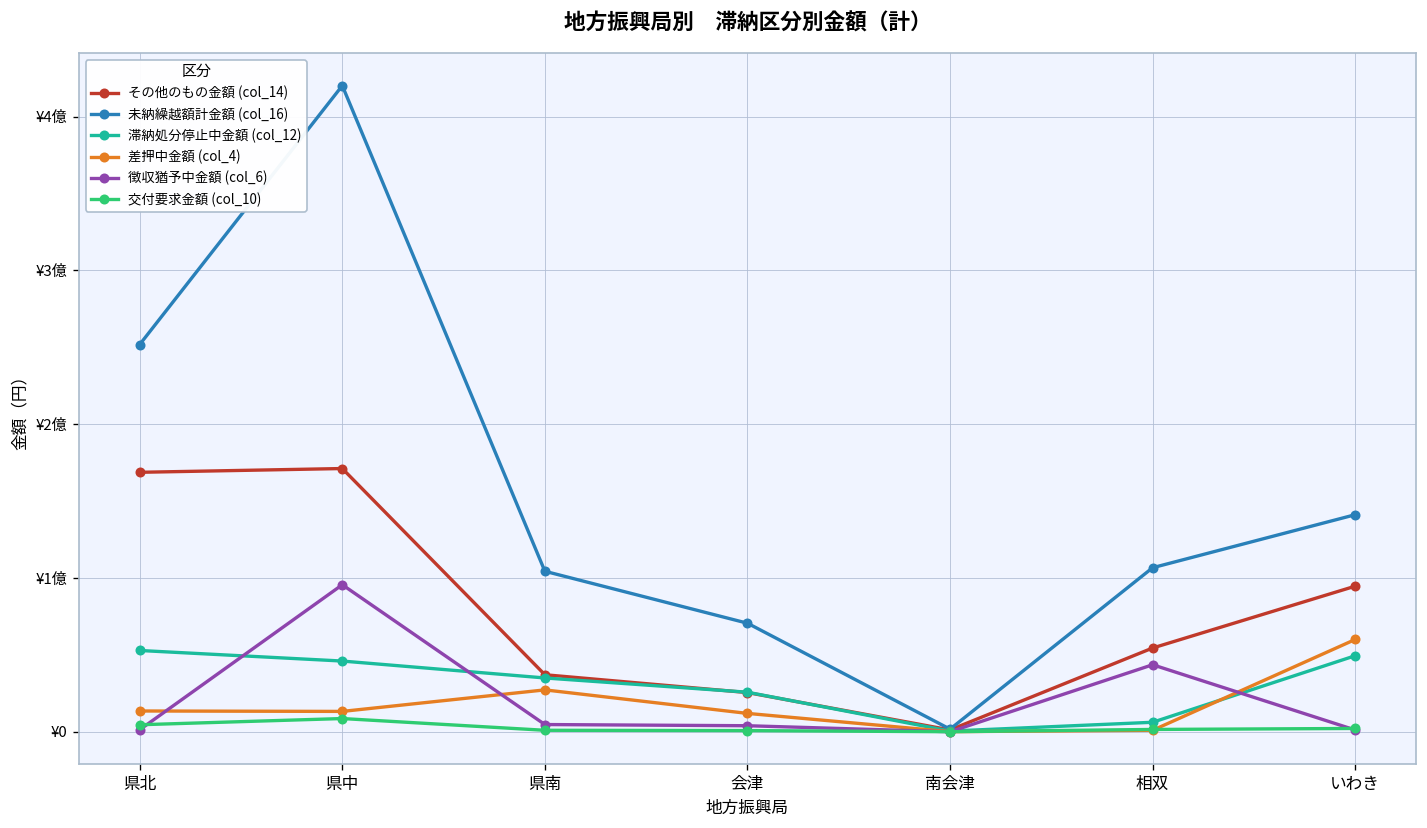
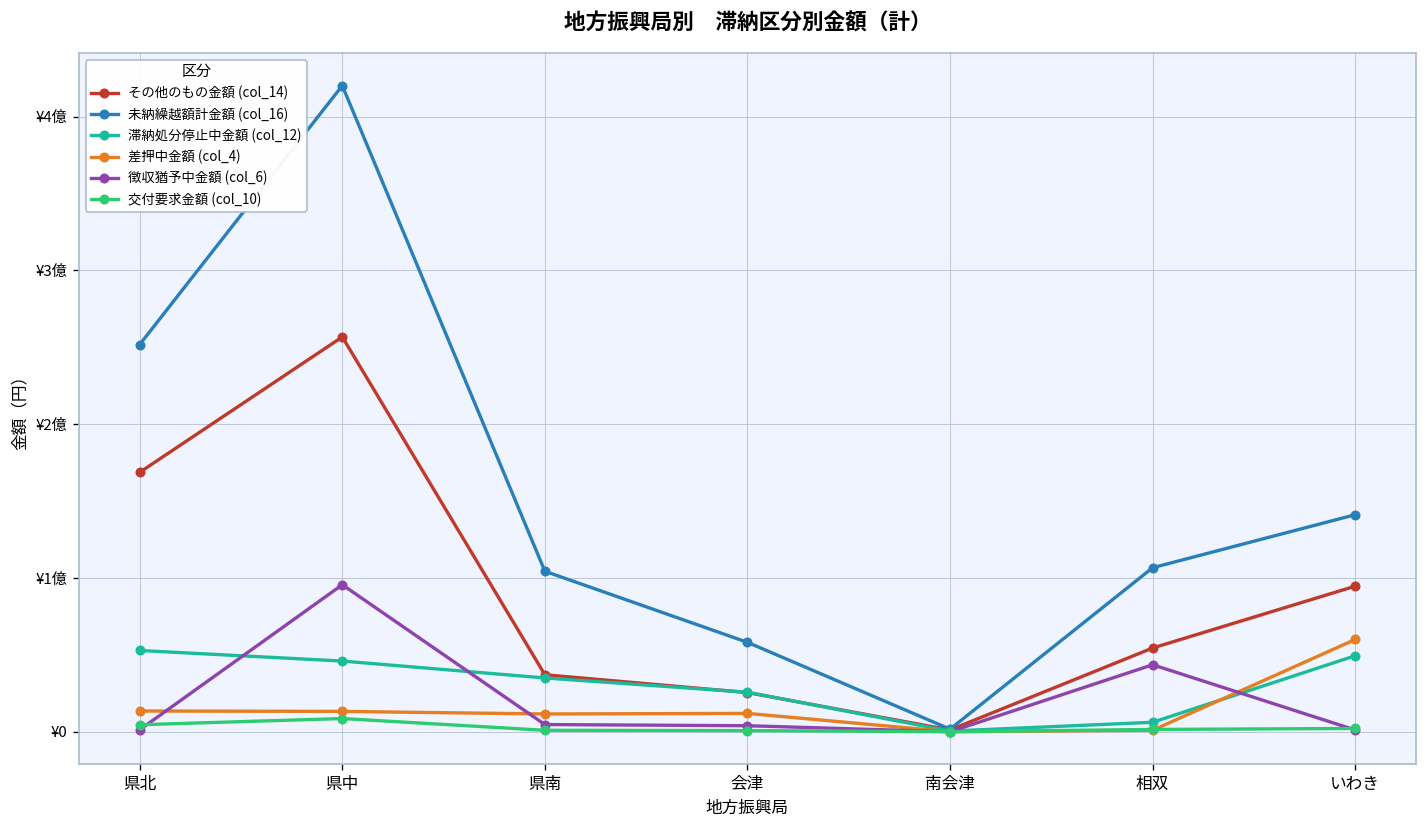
  {
    "その他のもの金額 (col_14)": {
      "県北": "¥1.69億",
-     "県中": "¥1.71億",
+     "県中": "¥2.57億",
      "県南": "¥0.37億",
      "相双": "¥0.54億",
      "いわき": "¥0.95億"
    },
    "未納繰越額計金額 (col_16)": {
      "県北": "¥2.52億",
      "県中": "¥4.20億",
      "県南": "¥1.04億",
-     "会津": "¥0.71億",
+     "会津": "¥0.58億",
      "相双": "¥1.07億",
      "いわき": "¥1.41億"
    },
    "差押中金額 (col_4)": {
      "県北": "¥0.14億",
      "県中": "¥0.13億",
-     "県南": "¥0.27億",
+     "県南": "¥0.12億",
      "会津": "¥0.12億",
      "いわき": "¥0.60億"
    },
    "徴収猶予中金額 (col_6)": {
      "県北": "¥0.01億",
      "県中": "¥0.96億",
      "県南": "¥0.05億",
      "会津": "¥0.04億",
      "相双": "¥0.44億"
    }
  }
